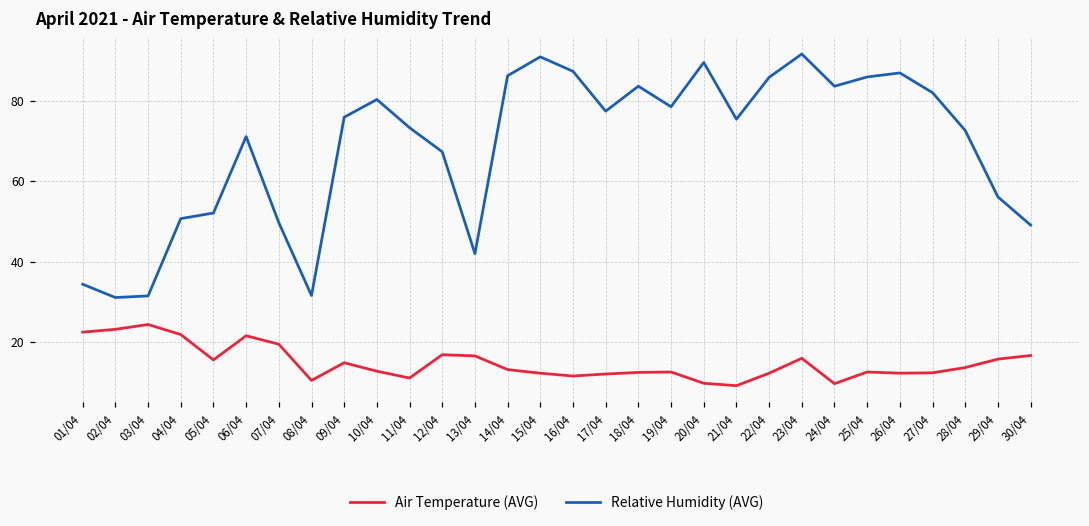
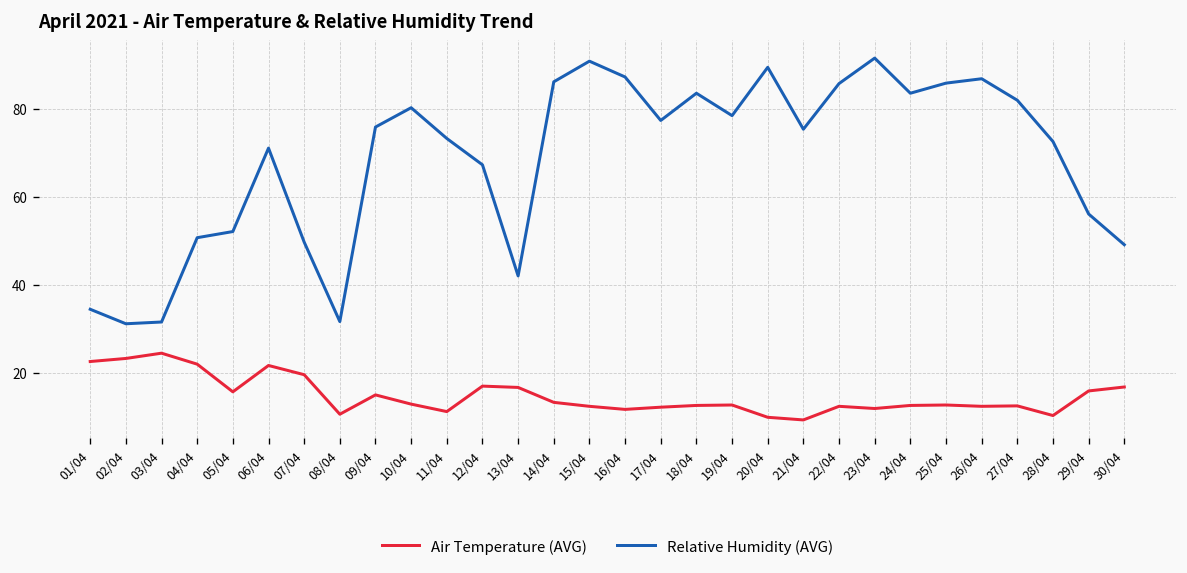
  {
    "Air Temperature (AVG)": {
      "01/04": 23,
      "02/04": 23,
      "03/04": 24,
      "04/04": 22,
      "05/04": 16,
      "06/04": 22,
      "07/04": 20,
      "08/04": 11,
      "09/04": 15,
      "10/04": 13,
      "11/04": 11,
      "12/04": 17,
      "13/04": 17,
      "14/04": 13,
      "15/04": 12,
      "16/04": 12,
      "17/04": 12,
      "18/04": 13,
      "19/04": 13,
      "20/04": 10,
      "21/04": 9,
      "22/04": 12,
-     "23/04": 16,
-     "24/04": 10,
+     "23/04": 12,
+     "24/04": 13,
      "25/04": 13,
      "26/04": 12,
      "27/04": 12,
-     "28/04": 14,
+     "28/04": 10,
      "29/04": 16,
      "30/04": 17
    },
    "Relative Humidity (AVG)": {
      "01/04": 34,
      "02/04": 31,
      "03/04": 32,
      "04/04": 51,
      "05/04": 52,
      "06/04": 71,
      "07/04": 50,
      "08/04": 32,
      "09/04": 76,
      "10/04": 80,
      "11/04": 73,
      "12/04": 67,
      "13/04": 42,
      "14/04": 86,
      "15/04": 91,
      "16/04": 87,
      "17/04": 77,
      "18/04": 84,
      "19/04": 79,
      "20/04": 90,
      "21/04": 75,
      "22/04": 86,
      "23/04": 92,
      "24/04": 84,
      "25/04": 86,
      "26/04": 87,
      "27/04": 82,
      "28/04": 73,
      "29/04": 56,
      "30/04": 49
    }
  }
